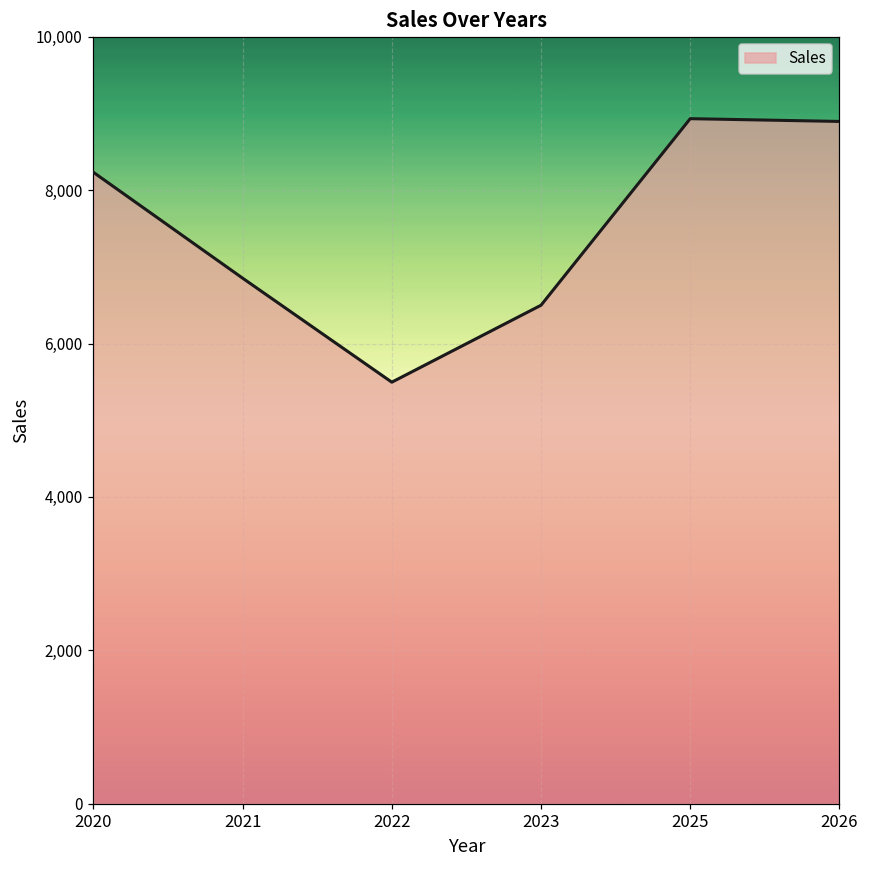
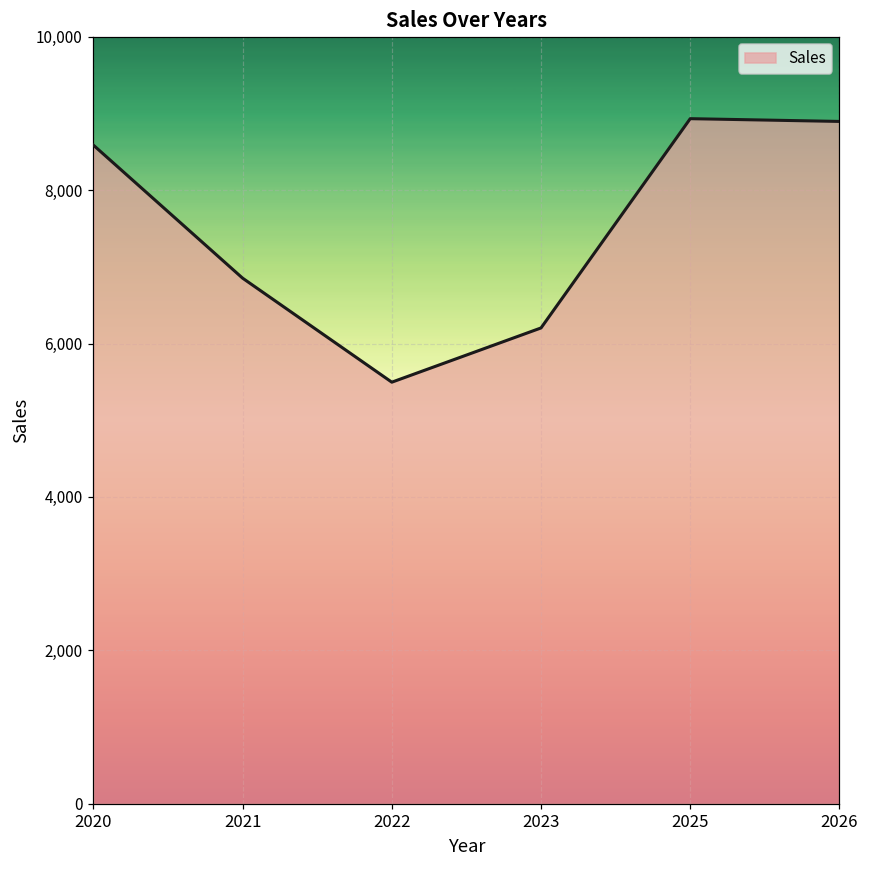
  {
-   "2020": "8,200",
+   "2020": "8,600",
    "2021": "6,900",
    "2022": "5,500",
-   "2023": "6,500",
+   "2023": "6,200",
    "2025": "8,900",
    "2026": "8,900"
  }
